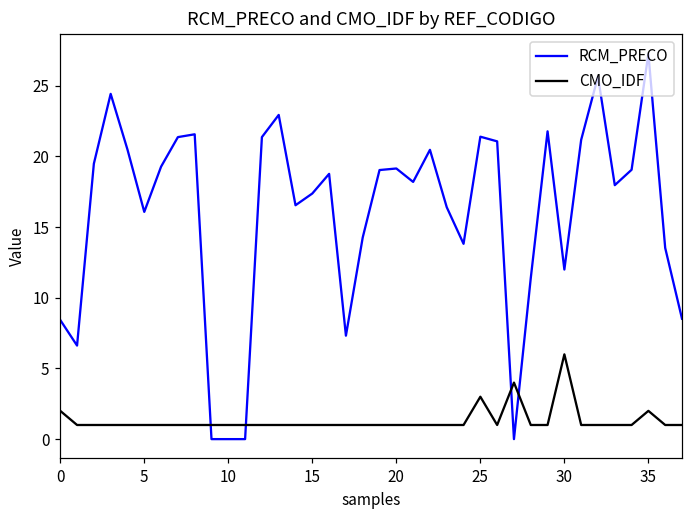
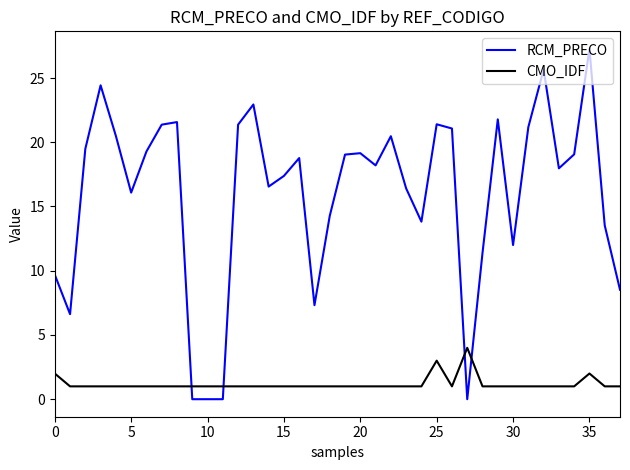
  {
    "RCM_PRECO": {
-     "0": 8.4,
+     "0": 9.7,
      "5": 16.1,
      "10": 0.0,
      "15": 17.4,
      "20": 19.2,
      "25": 21.4,
      "30": 12.0
    },
    "CMO_IDF": {
      "0": 2,
      "5": 1,
      "10": 1,
      "15": 1,
      "20": 1,
      "25": 3,
-     "30": 6,
+     "30": 1,
      "35": 2
    }
  }
